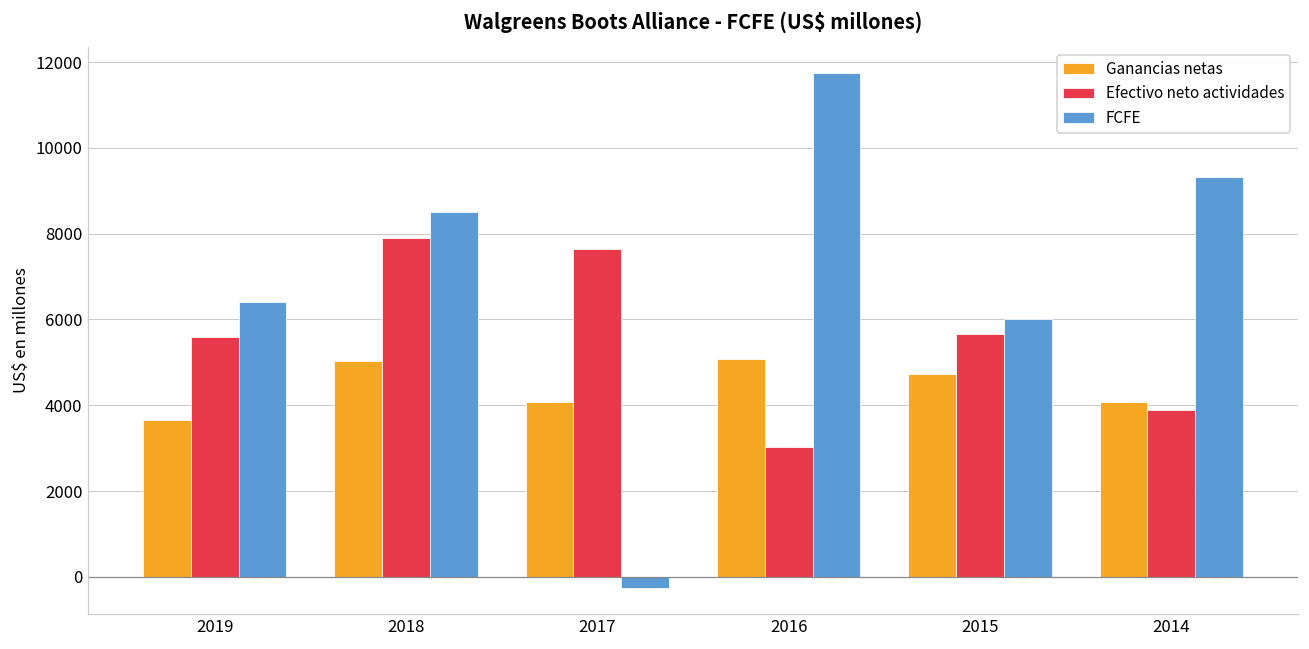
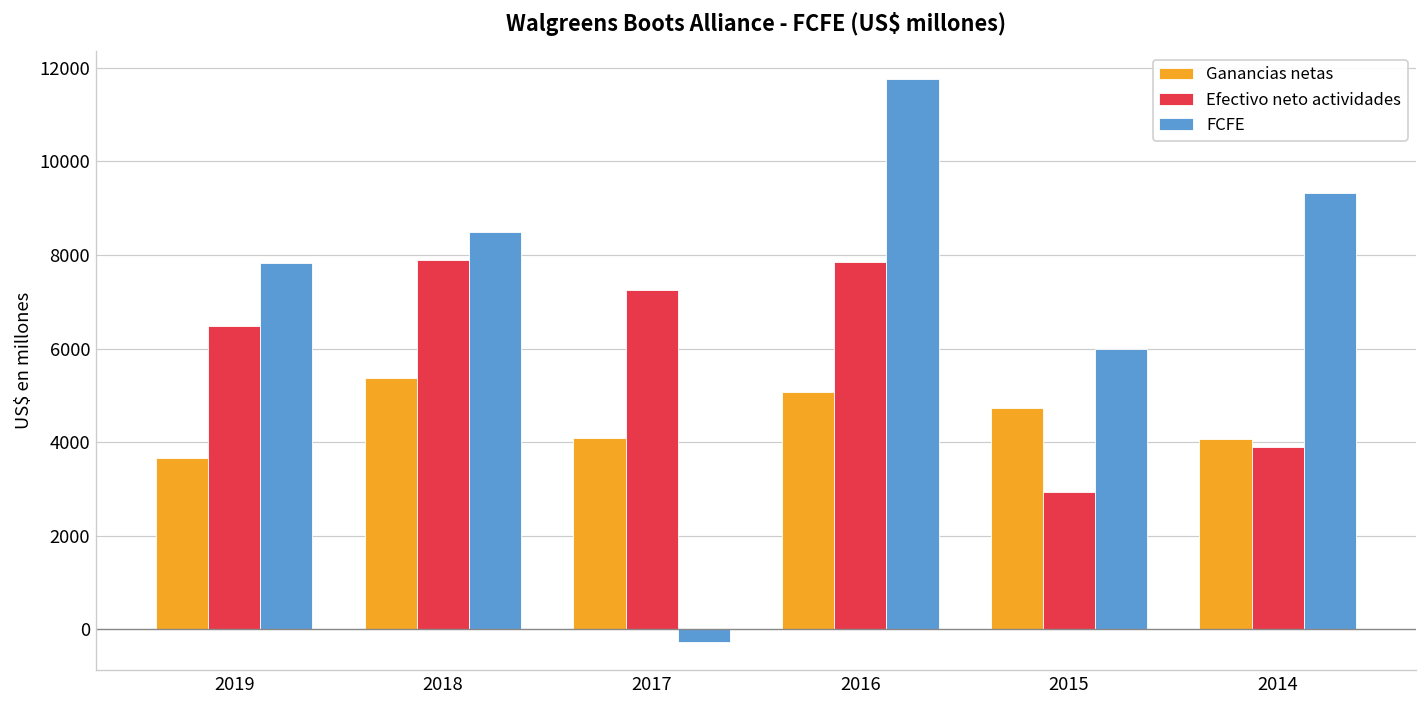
  {
    "Ganancias netas": {
      "2019": 3700,
-     "2018": 5000,
+     "2018": 5400,
      "2017": 4100,
      "2016": 5100,
      "2015": 4700,
      "2014": 4100
    },
    "Efectivo neto actividades": {
-     "2019": 5600,
+     "2019": 6500,
      "2018": 7900,
-     "2017": 7600,
-     "2016": 3000,
-     "2015": 5700,
+     "2017": 7300,
+     "2016": 7800,
+     "2015": 2900,
      "2014": 3900
    },
    "FCFE": {
-     "2019": 6400,
+     "2019": 7800,
      "2018": 8500,
      "2017": -300,
      "2016": 11800,
      "2015": 6000,
      "2014": 9300
    }
  }
